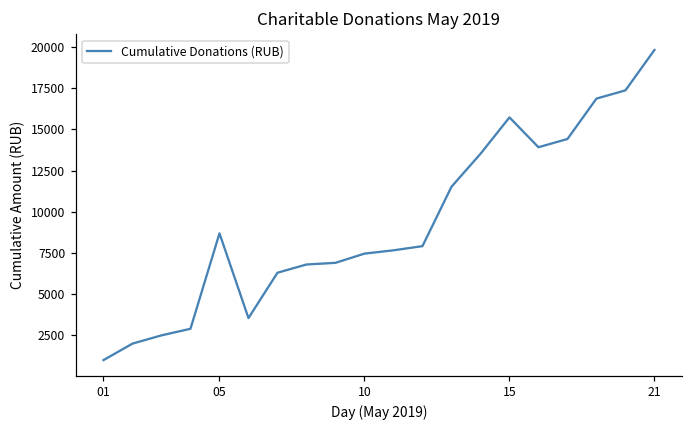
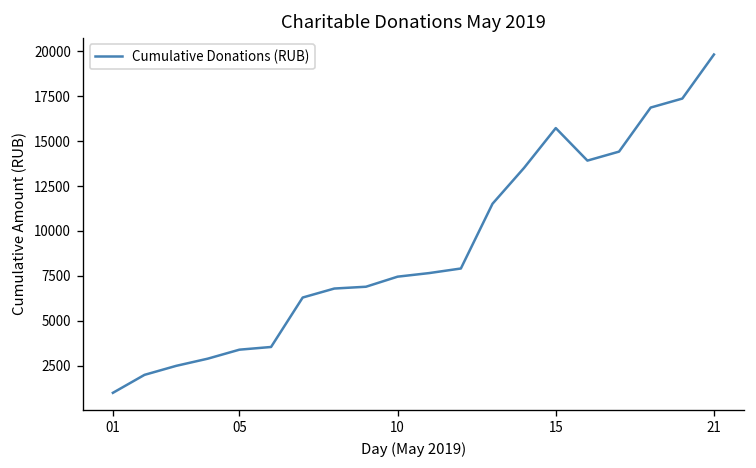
  {
    "01": 1000,
-   "05": 8700,
+   "05": 3400,
    "10": 7500,
    "15": 15700,
    "21": 19800
  }
